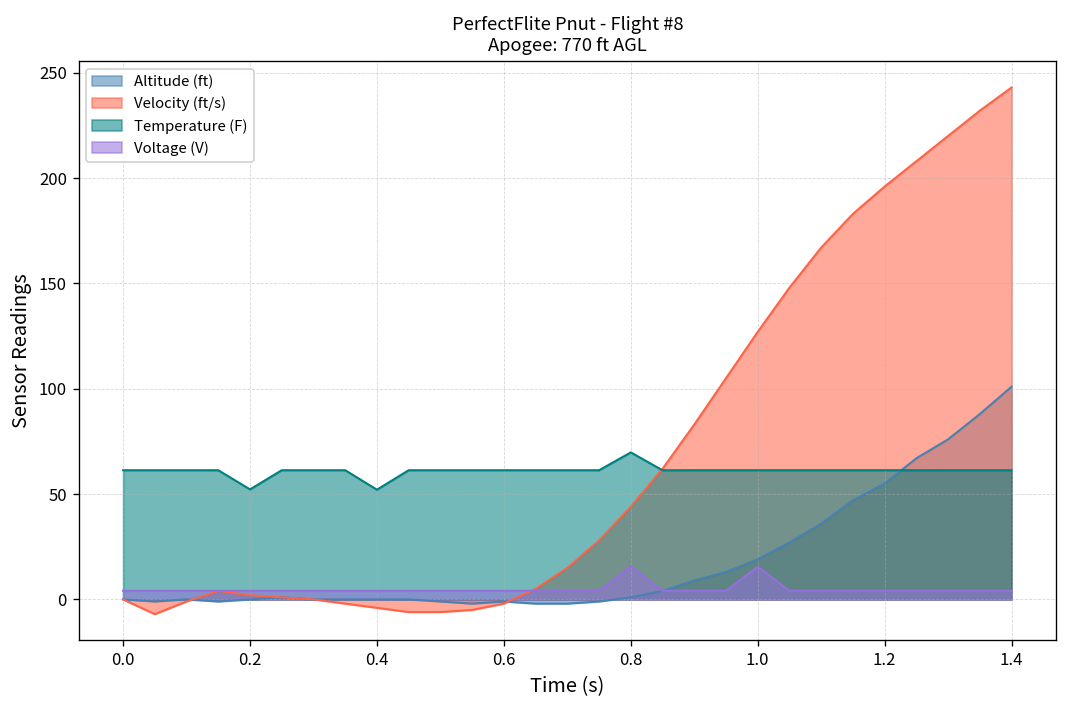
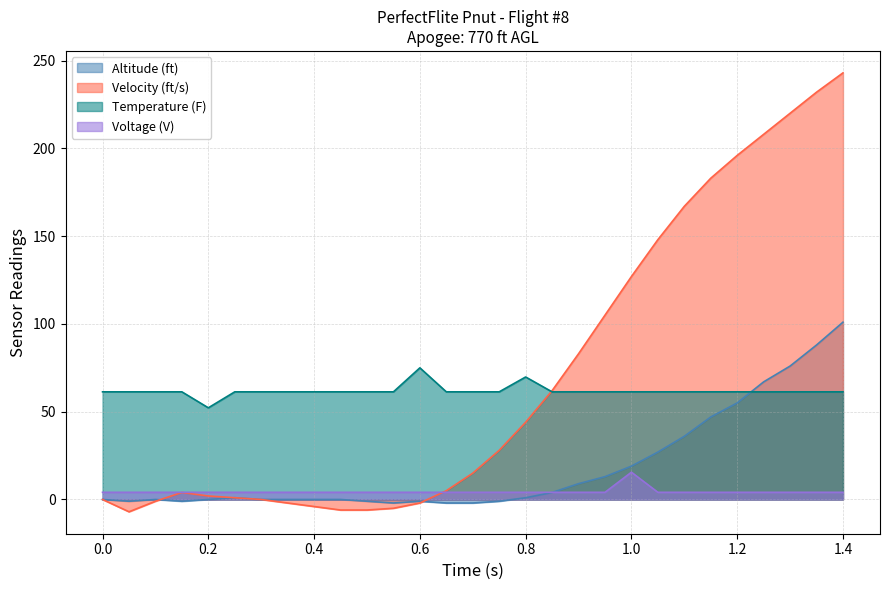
  {
    "Temperature (F)": {
      "0.0": 61,
      "0.2": 52,
-     "0.4": 52,
-     "0.6": 61,
+     "0.4": 61,
+     "0.6": 75,
      "0.8": 70,
      "1.0": 61,
      "1.2": 61,
      "1.4": 61
    },
    "Voltage (V)": {
      "0.0": 4,
      "0.2": 4,
      "0.4": 4,
      "0.6": 4,
-     "0.8": 16,
+     "0.8": 4,
      "1.0": 16,
      "1.2": 4,
      "1.4": 4
    }
  }
